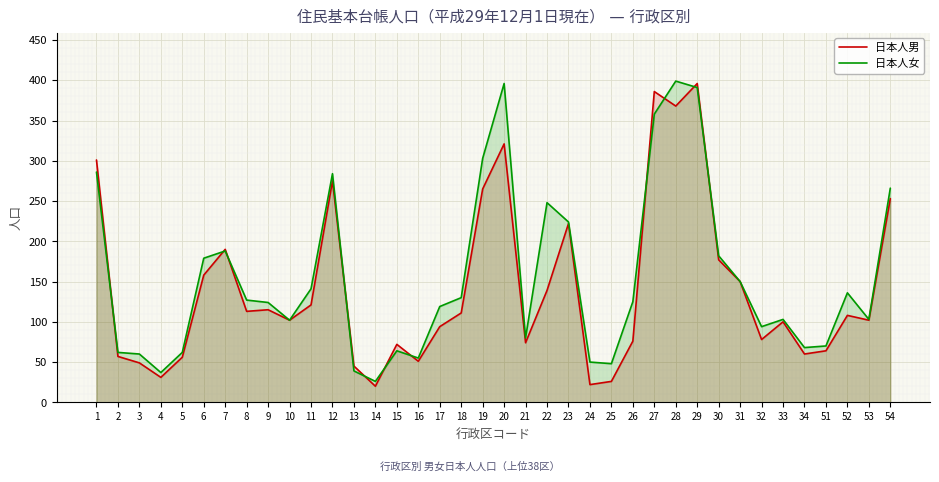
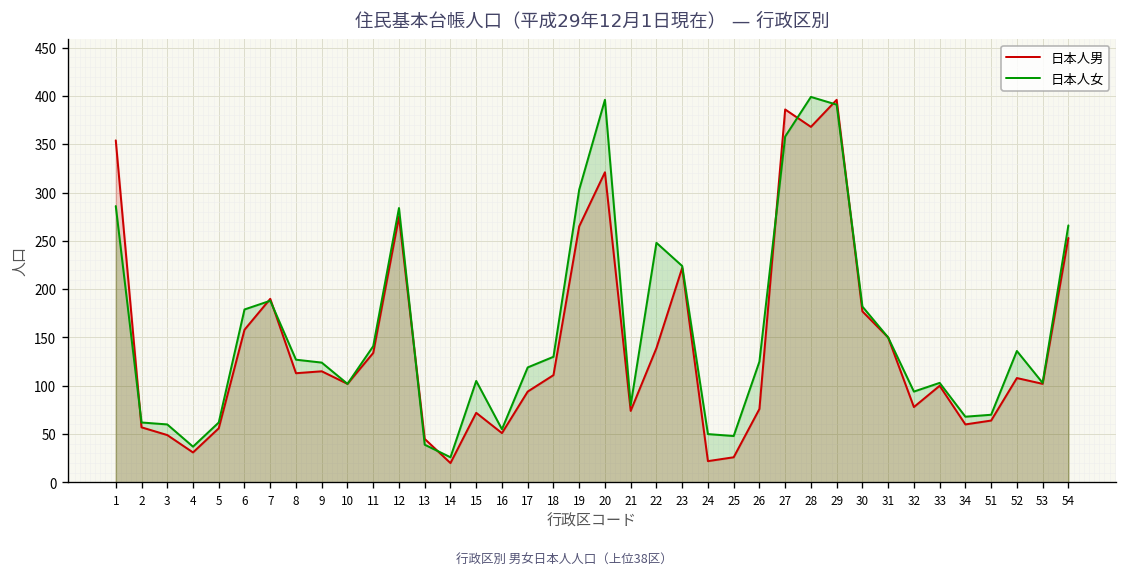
  {
    "日本人男": {
-     "1": 300,
+     "1": 350,
      "2": 60,
      "3": 50,
      "4": 30,
      "5": 60,
      "6": 160,
      "8": 110,
      "9": 120,
-     "11": 120,
+     "11": 130,
      "12": 280,
      "13": 50,
      "14": 20,
      "15": 70,
      "16": 50,
      "17": 90,
      "18": 110,
      "19": 270,
      "20": 320,
      "21": 70,
      "22": 140,
      "24": 20,
      "25": 30,
      "26": 80,
      "27": 390,
      "28": 370,
      "29": 400,
      "30": 180,
      "32": 80,
      "34": 60,
      "51": 60,
      "52": 110,
      "54": 250
    },
    "日本人女": {
      "1": 290,
      "2": 60,
      "3": 60,
      "4": 40,
      "5": 60,
      "6": 180,
      "8": 130,
      "9": 120,
      "11": 140,
      "12": 280,
      "13": 40,
      "14": 30,
-     "15": 60,
+     "15": 110,
      "16": 60,
      "17": 120,
      "18": 130,
      "19": 300,
      "20": 400,
      "21": 80,
      "22": 250,
      "24": 50,
      "25": 50,
      "26": 130,
      "27": 360,
      "28": 400,
      "29": 390,
      "30": 180,
      "32": 90,
      "34": 70,
      "51": 70,
      "52": 140,
      "54": 270
    }
  }
